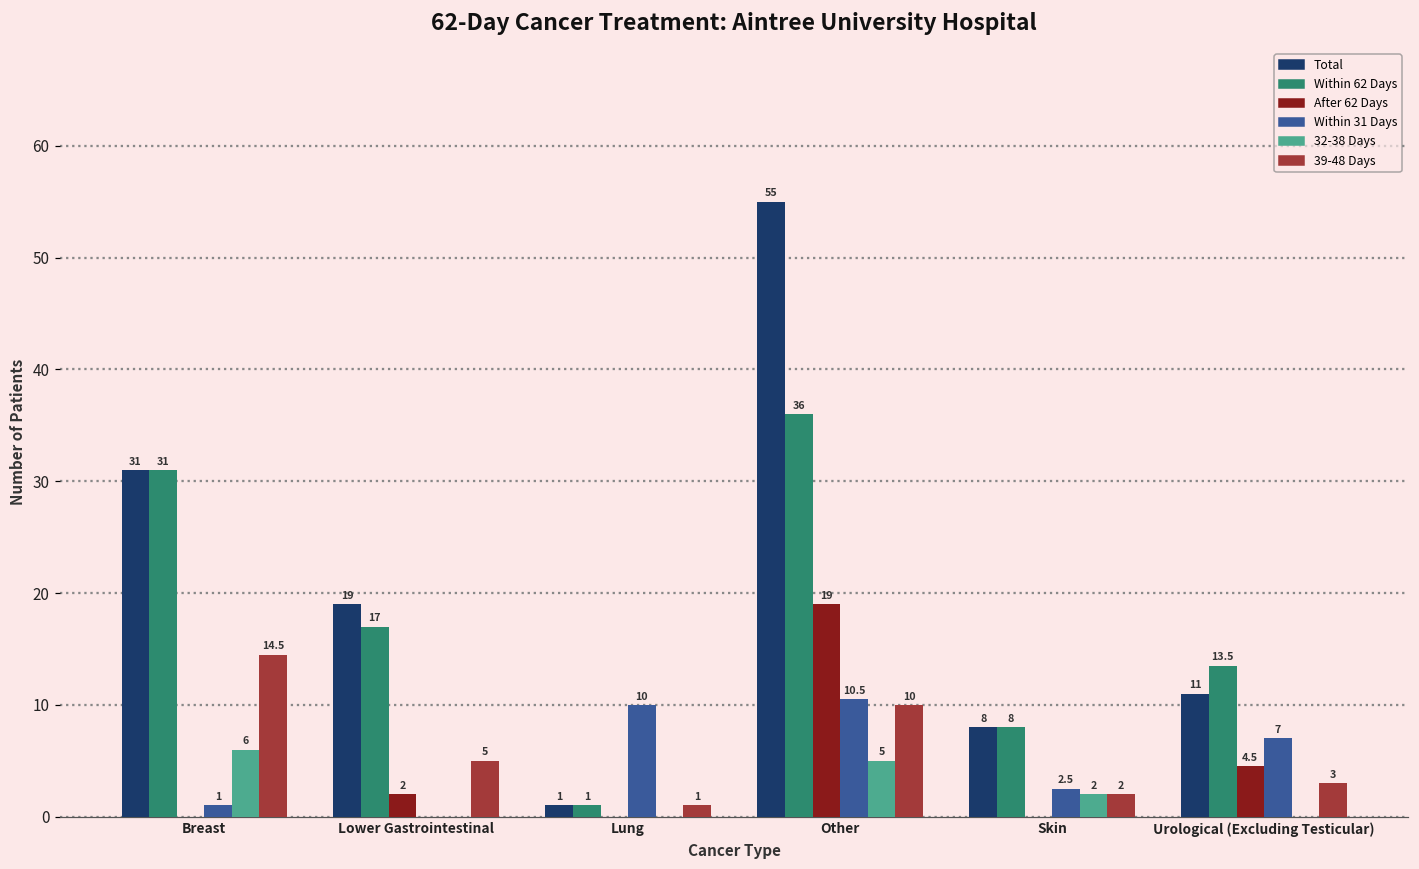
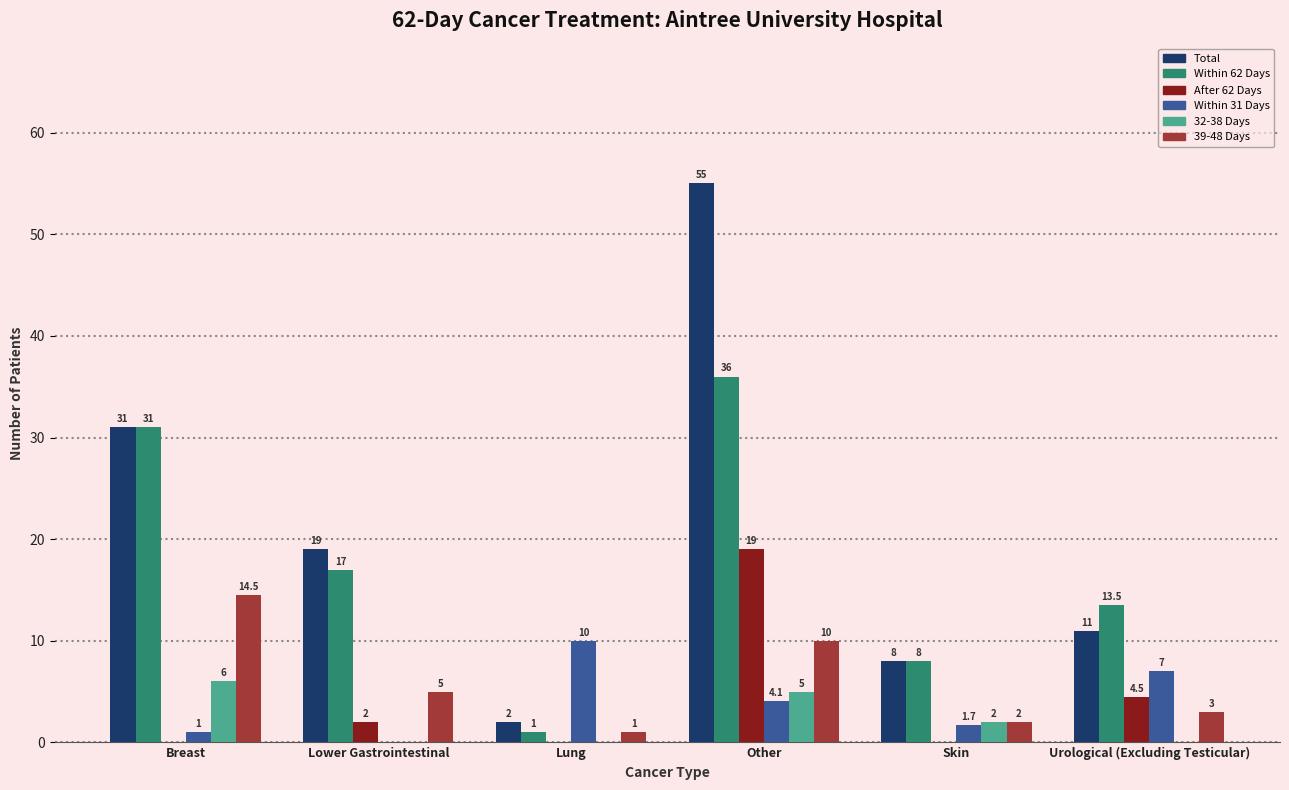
  {
    "Total": {
      "Breast": 31,
      "Lower Gastrointestinal": 19,
-     "Lung": 1,
+     "Lung": 2,
      "Other": 55,
      "Skin": 8,
      "Urological (Excluding Testicular)": 11
    },
    "Within 31 Days": {
      "Breast": 1,
      "Lung": 10,
-     "Other": 10.5,
-     "Skin": 2.5,
+     "Other": 4.1,
+     "Skin": 1.7,
      "Urological (Excluding Testicular)": 7
    }
  }
